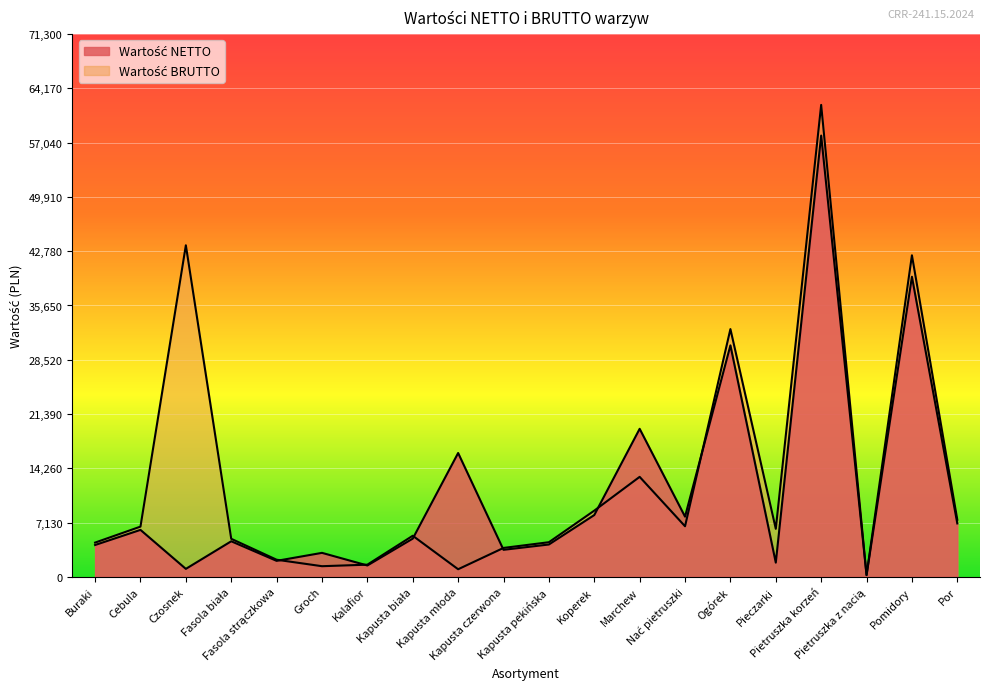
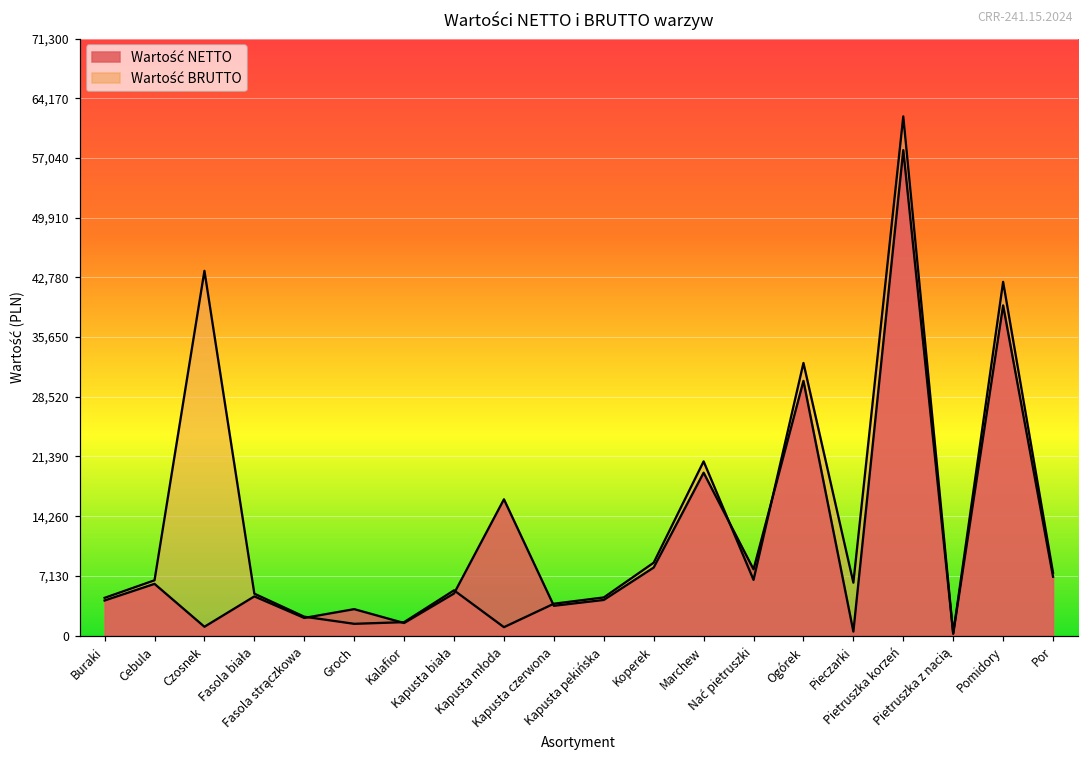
  {
    "Wartość NETTO": {
      "Cebula": "6,000",
      "Czosnek": "1,000",
      "Groch": "3,000",
      "Kapusta biała": "5,000",
      "Kapusta młoda": "16,000",
      "Koperek": "8,000",
      "Marchew": "19,000",
      "Nać pietruszki": "8,000",
      "Ogórek": "30,000",
-     "Pieczarki": "2,000",
+     "Pieczarki": "0",
      "Pietruszka korzeń": "58,000",
      "Pomidory": "39,000",
      "Por": "7,000"
    },
    "Wartość BRUTTO": {
      "Cebula": "7,000",
      "Czosnek": "44,000",
      "Groch": "1,000",
      "Kapusta biała": "5,000",
      "Kapusta młoda": "1,000",
      "Koperek": "9,000",
-     "Marchew": "13,000",
+     "Marchew": "21,000",
      "Nać pietruszki": "7,000",
      "Ogórek": "33,000",
      "Pieczarki": "6,000",
      "Pietruszka korzeń": "62,000",
      "Pomidory": "42,000",
      "Por": "8,000"
    }
  }
